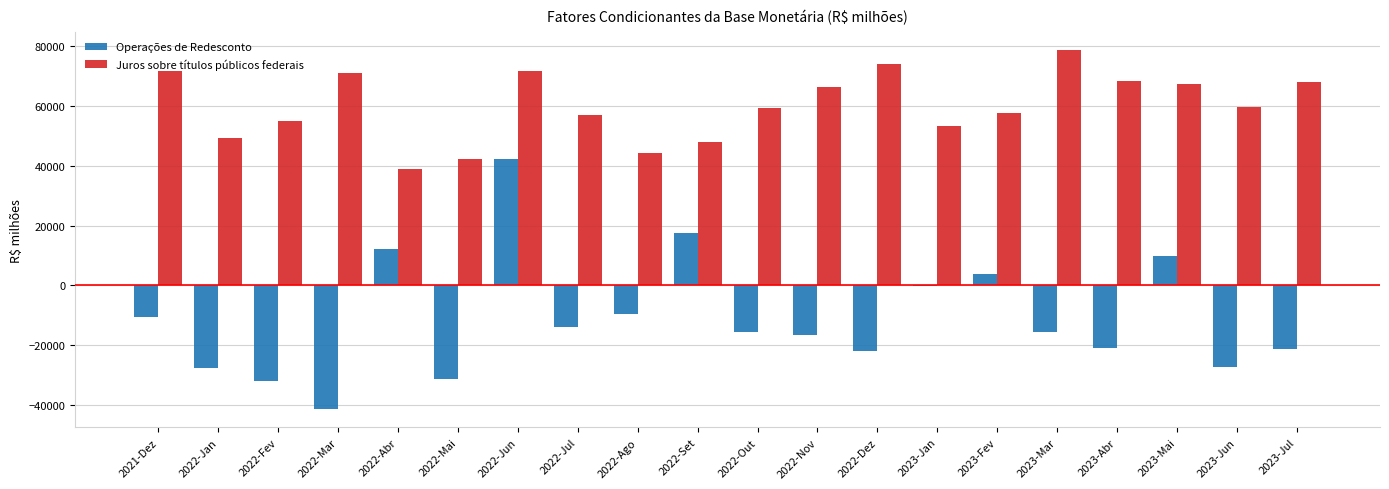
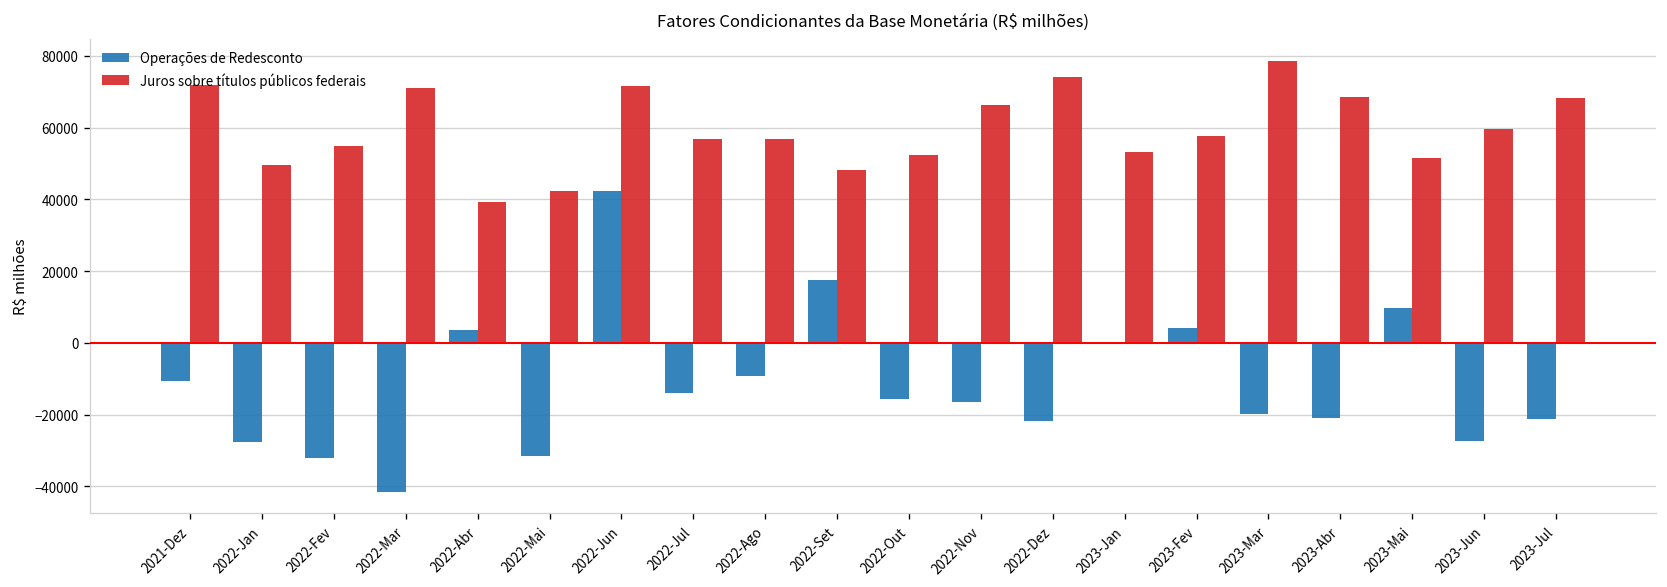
  {
    "Operações de Redesconto": {
      "2021-Dez": -11000,
      "2022-Jan": -28000,
      "2022-Fev": -32000,
      "2022-Mar": -41000,
-     "2022-Abr": 12000,
+     "2022-Abr": 4000,
      "2022-Mai": -31000,
      "2022-Jun": 42000,
      "2022-Jul": -14000,
      "2022-Ago": -9000,
      "2022-Set": 18000,
      "2022-Out": -16000,
      "2022-Nov": -17000,
      "2022-Dez": -22000,
      "2023-Fev": 4000,
-     "2023-Mar": -15000,
+     "2023-Mar": -20000,
      "2023-Abr": -21000,
      "2023-Mai": 10000,
      "2023-Jun": -27000,
      "2023-Jul": -21000
    },
    "Juros sobre títulos públicos federais": {
      "2021-Dez": 72000,
      "2022-Jan": 49000,
      "2022-Fev": 55000,
      "2022-Mar": 71000,
      "2022-Abr": 39000,
      "2022-Mai": 42000,
      "2022-Jun": 72000,
      "2022-Jul": 57000,
-     "2022-Ago": 44000,
+     "2022-Ago": 57000,
      "2022-Set": 48000,
-     "2022-Out": 59000,
+     "2022-Out": 52000,
      "2022-Nov": 66000,
      "2022-Dez": 74000,
      "2023-Jan": 53000,
      "2023-Fev": 58000,
      "2023-Mar": 79000,
      "2023-Abr": 68000,
-     "2023-Mai": 67000,
+     "2023-Mai": 51000,
      "2023-Jun": 60000,
      "2023-Jul": 68000
    }
  }
